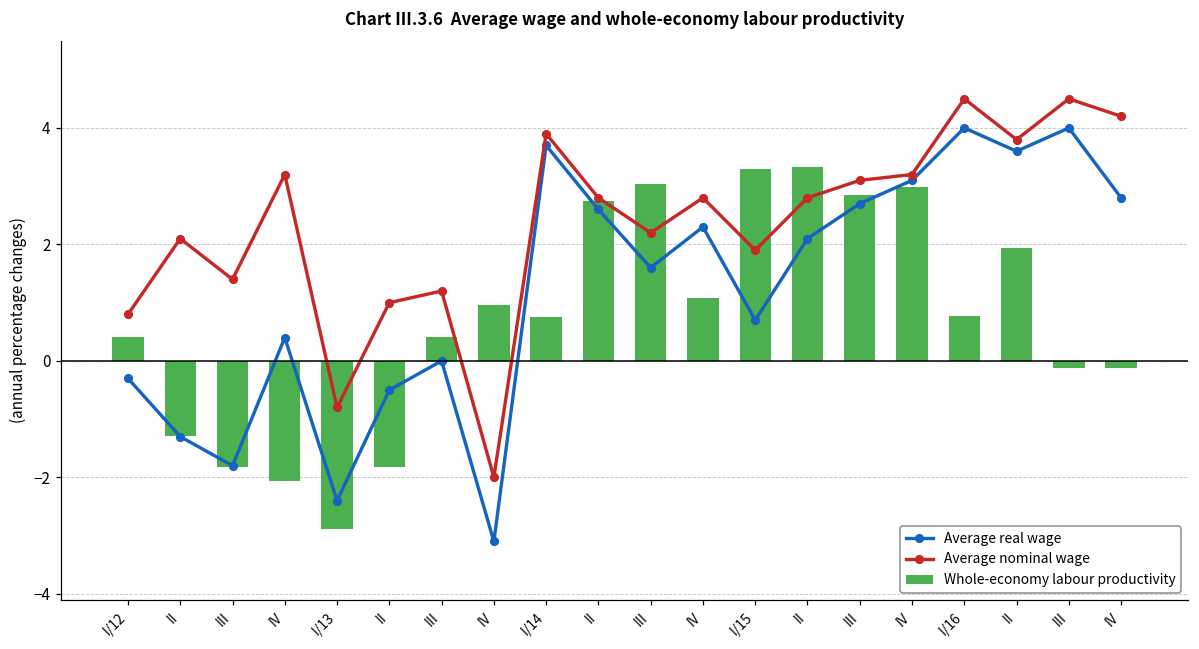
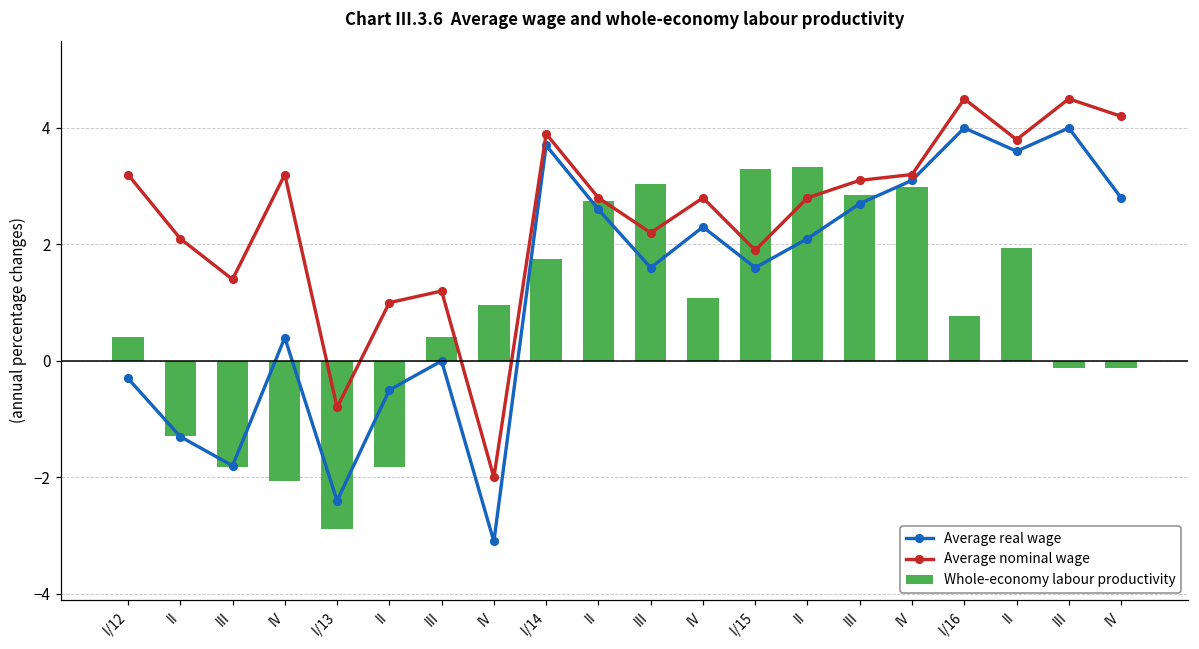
  {
    "Average real wage": {
      "I/12": -0.3,
      "I/13": -2.4,
      "I/14": 3.7,
-     "I/15": 0.7,
+     "I/15": 1.6,
      "I/16": 4.0
    },
    "Whole-economy labour productivity": {
      "I/12": 0.4,
      "I/13": -2.9,
-     "I/14": 0.7,
+     "I/14": 1.7,
      "I/15": 3.3,
      "I/16": 0.8
    },
    "Average nominal wage": {
-     "I/12": 0.8,
+     "I/12": 3.2,
      "I/13": -0.8,
      "I/14": 3.9,
      "I/15": 1.9,
      "I/16": 4.5
    }
  }
